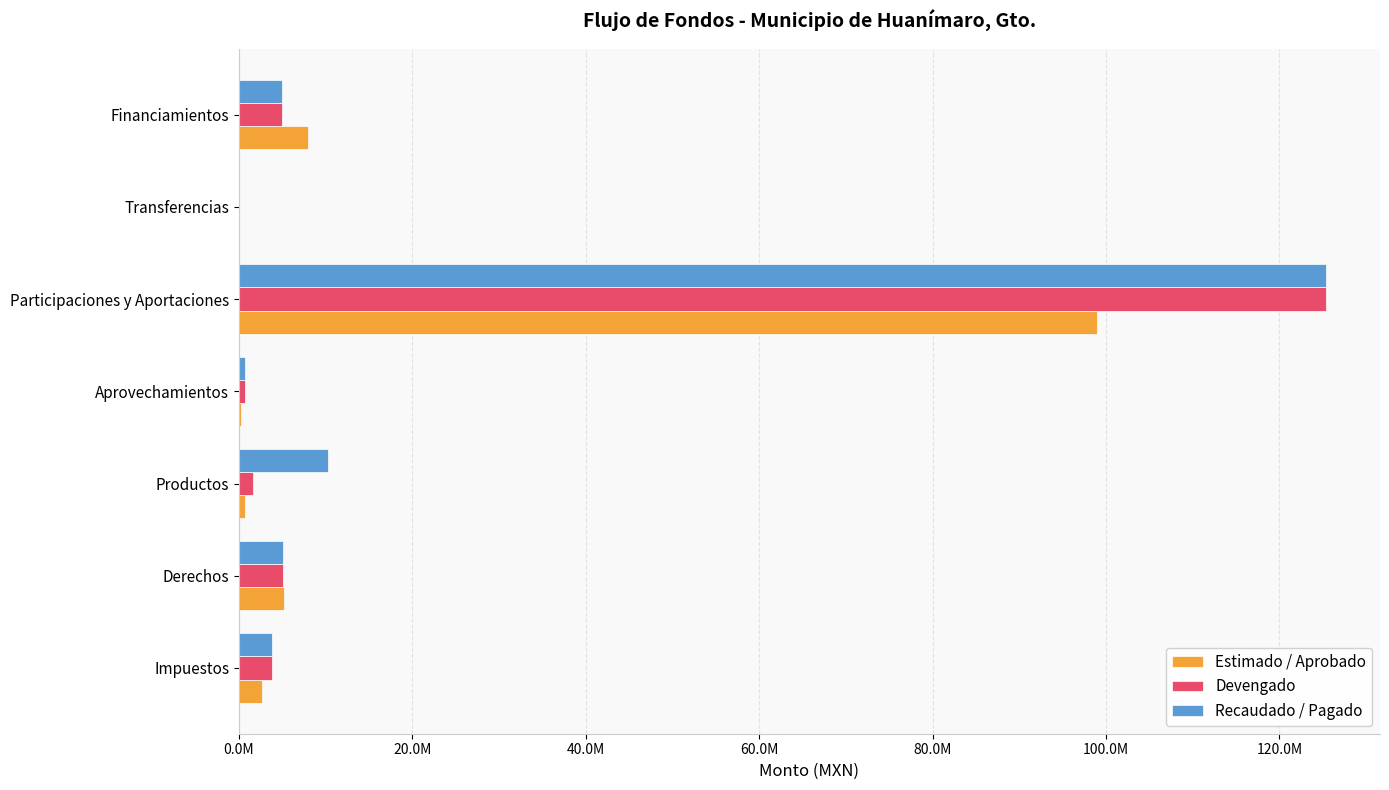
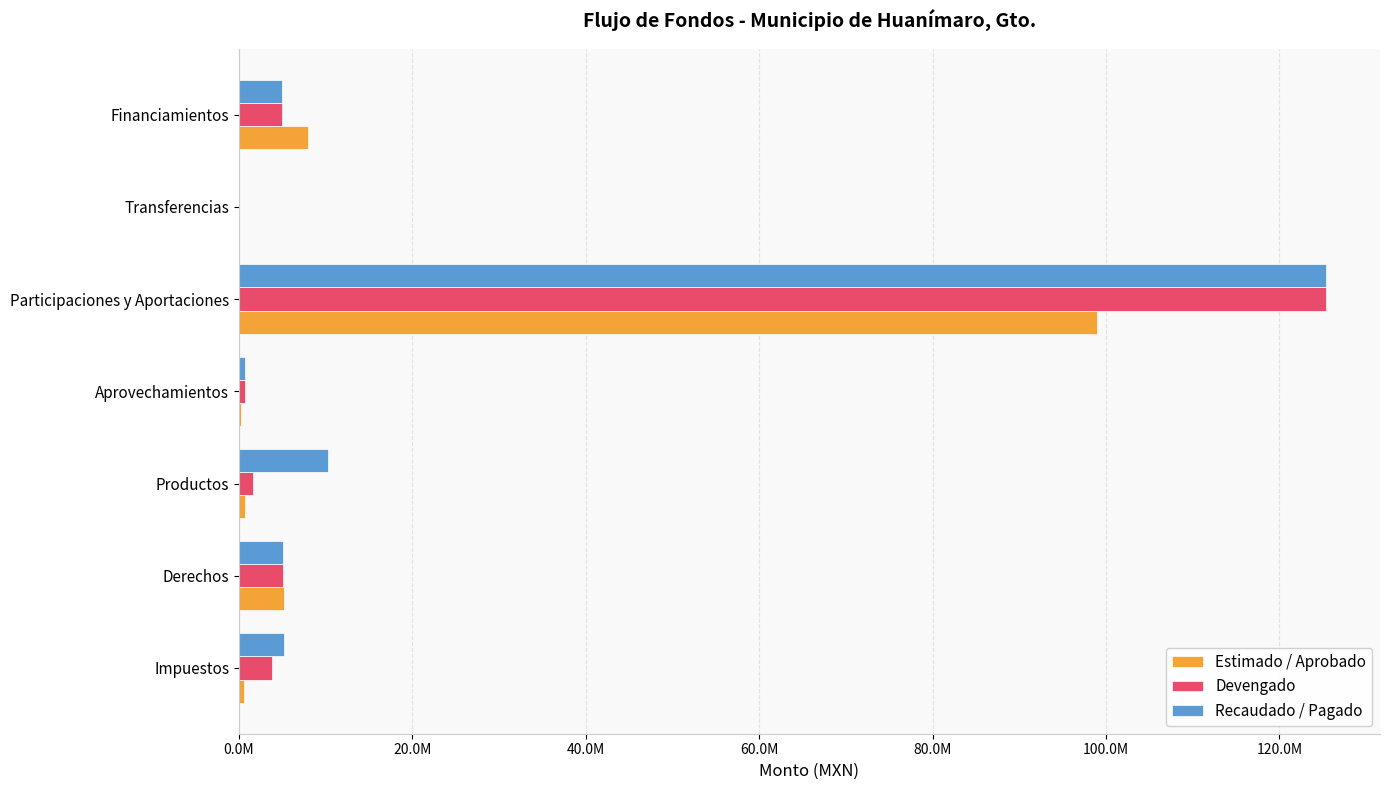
  {
    "Estimado / Aprobado": {
      "Financiamientos": 8000000,
      "Transferencias": 0,
      "Participaciones y Aportaciones": 99000000,
      "Productos": 1000000,
      "Derechos": 5000000,
-     "Impuestos": 3000000
+     "Impuestos": 1000000
    },
    "Devengado": {
      "Financiamientos": 5000000,
      "Transferencias": 0,
      "Participaciones y Aportaciones": 125000000,
      "Aprovechamientos": 1000000,
      "Productos": 2000000,
      "Derechos": 5000000,
      "Impuestos": 4000000
    },
    "Recaudado / Pagado": {
      "Financiamientos": 5000000,
      "Transferencias": 0,
      "Participaciones y Aportaciones": 125000000,
      "Aprovechamientos": 1000000,
      "Productos": 10000000,
      "Derechos": 5000000,
-     "Impuestos": 4000000
+     "Impuestos": 5000000
    }
  }
